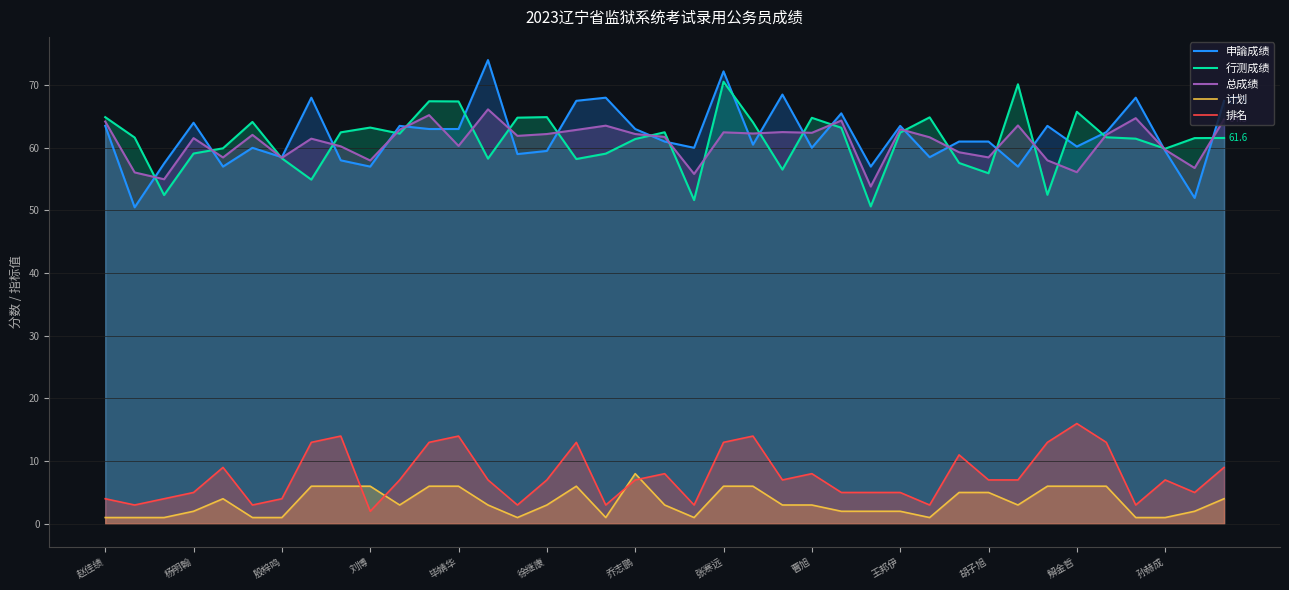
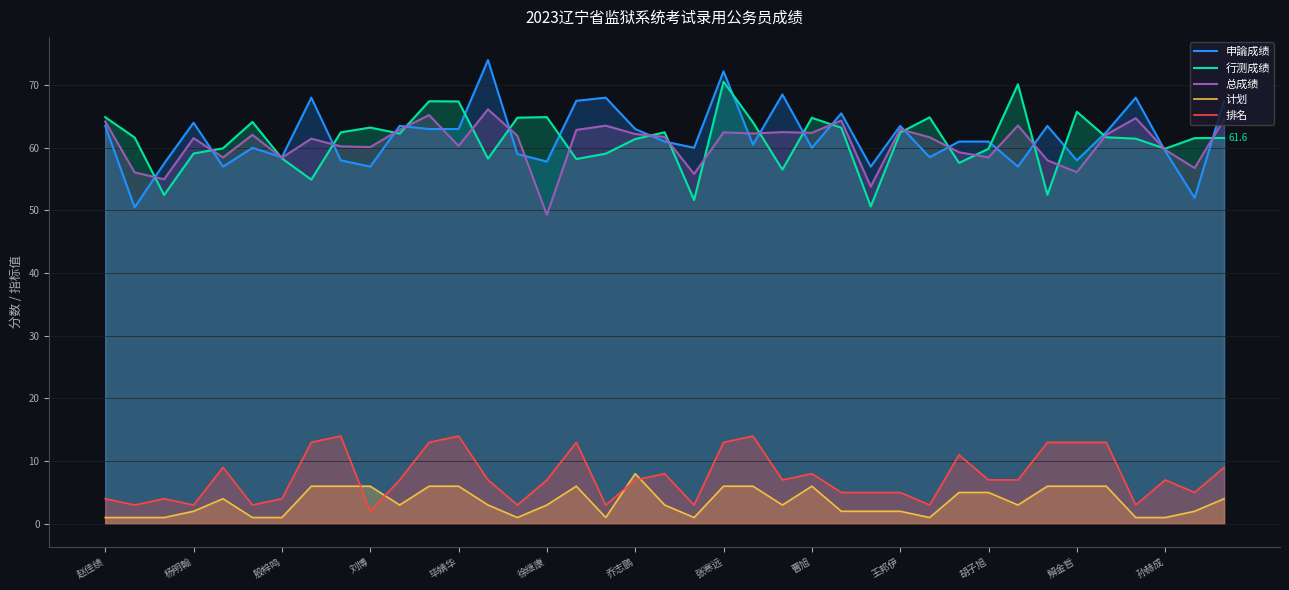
  {
    "申論成绩": {
      "赵佳绩": 64,
      "杨明翰": 64,
      "刘博": 57,
      "毕婧华": 63,
-     "徐继康": 60,
+     "徐继康": 58,
      "乔志鹏": 63,
      "张寒远": 72,
      "曹旭": 60,
      "王邦伊": 64,
      "胡子旭": 61,
-     "解金哲": 60
+     "解金哲": 58
    },
    "行测成绩": {
      "赵佳绩": 65,
      "杨明翰": 59,
      "刘博": 63,
      "毕婧华": 67,
      "徐继康": 65,
      "乔志鹏": 61,
      "张寒远": 71,
      "曹旭": 65,
      "王邦伊": 62,
-     "胡子旭": 56,
+     "胡子旭": 60,
      "解金哲": 66
    },
    "总成绩": {
      "赵佳绩": 64,
      "杨明翰": 62,
-     "刘博": 58,
+     "刘博": 60,
      "毕婧华": 60,
-     "徐继康": 62,
+     "徐继康": 49,
      "乔志鹏": 62,
      "张寒远": 62,
      "曹旭": 62,
      "王邦伊": 63,
      "胡子旭": 58,
      "解金哲": 56
    },
    "计划": {
      "赵佳绩": 1,
      "杨明翰": 2,
      "殷梓鸣": 1,
      "刘博": 6,
      "毕婧华": 6,
      "徐继康": 3,
      "乔志鹏": 8,
      "张寒远": 6,
-     "曹旭": 3,
+     "曹旭": 6,
      "王邦伊": 2,
      "胡子旭": 5,
      "解金哲": 6,
      "孙赫成": 1
    },
    "排名": {
      "赵佳绩": 4,
-     "杨明翰": 5,
+     "杨明翰": 3,
      "殷梓鸣": 4,
      "刘博": 2,
      "毕婧华": 14,
      "徐继康": 7,
      "乔志鹏": 7,
      "张寒远": 13,
      "曹旭": 8,
      "王邦伊": 5,
      "胡子旭": 7,
-     "解金哲": 16,
+     "解金哲": 13,
      "孙赫成": 7
    }
  }
